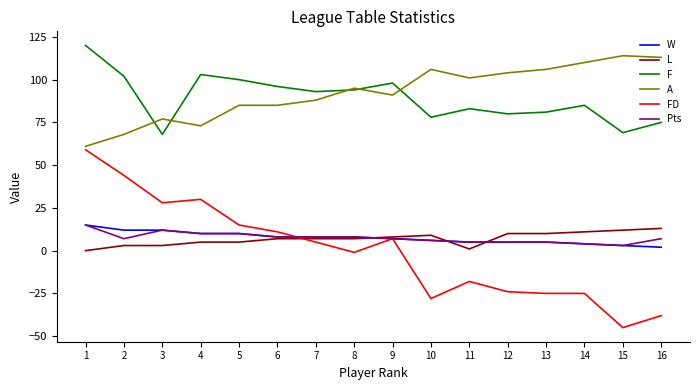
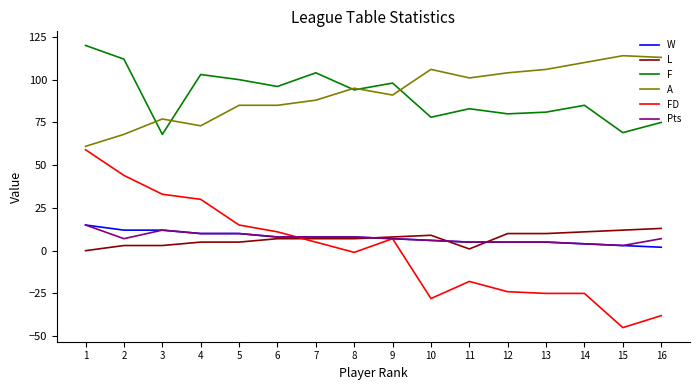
  {
    "W": {
      "2": 12,
      "16": 2
    },
    "L": {
      "1": 0,
      "2": 3,
      "3": 3,
      "4": 5,
      "5": 5,
      "10": 9,
      "11": 1,
      "12": 10,
      "13": 10,
      "14": 11,
      "15": 12,
      "16": 13
    },
    "F": {
      "1": 120,
-     "2": 102,
+     "2": 112,
      "3": 68,
      "4": 103,
      "5": 100,
      "6": 96,
-     "7": 93,
+     "7": 104,
      "9": 98,
      "10": 78,
      "11": 83,
      "12": 80,
      "13": 81,
      "14": 85,
      "15": 69,
      "16": 75
    },
    "A": {
      "1": 61,
      "2": 68,
      "3": 77,
      "4": 73,
      "5": 85,
      "6": 85,
      "7": 88,
      "9": 91,
      "10": 106,
      "11": 101,
      "12": 104,
      "13": 106,
      "14": 110,
      "15": 114,
      "16": 113
    },
    "FD": {
      "1": 59,
      "2": 44,
-     "3": 28,
+     "3": 33,
      "4": 30,
      "5": 15,
      "6": 11,
      "7": 5,
      "8": -1,
      "10": -28,
      "11": -18,
      "12": -24,
      "13": -25,
      "14": -25,
      "15": -45,
      "16": -38
    },
    "Pts": {
      "2": 7,
      "16": 7
    }
  }
